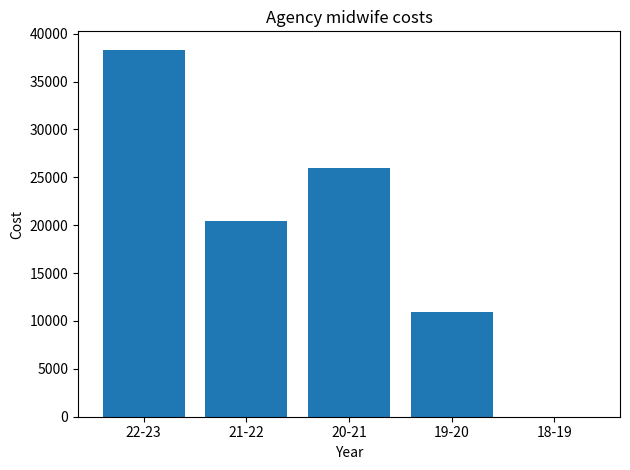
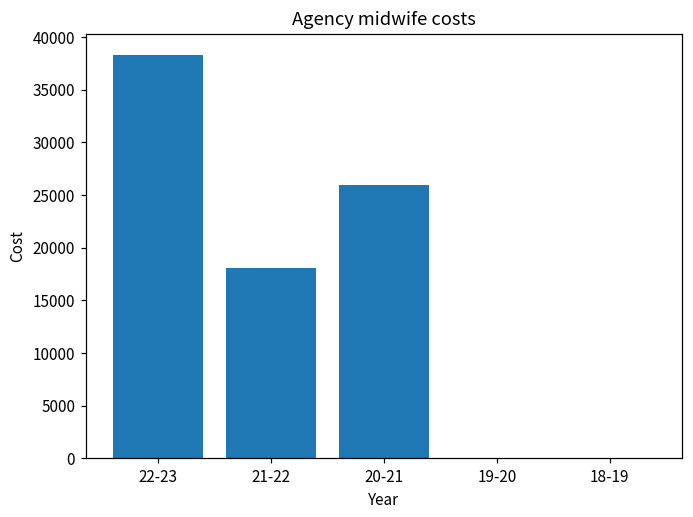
  {
    "22-23": 38000,
-   "21-22": 20000,
+   "21-22": 18000,
    "20-21": 26000,
-   "19-20": 11000,
+   "19-20": 0,
    "18-19": 0
  }
